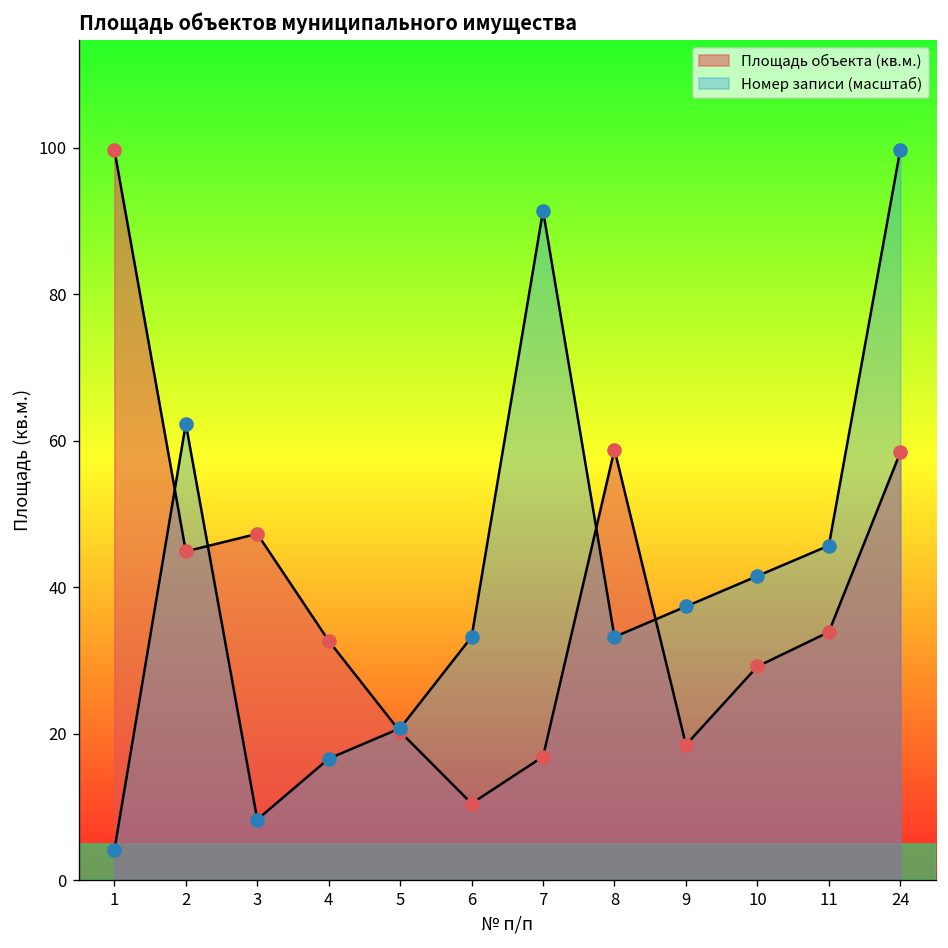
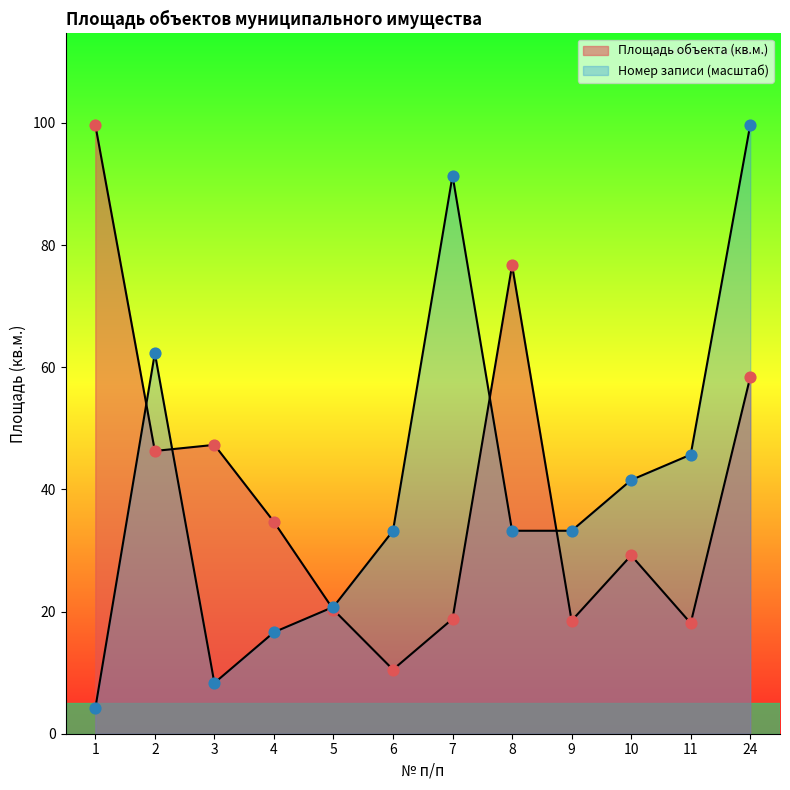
  {
    "Площадь объекта (кв.м.)": {
      "1": 100,
-     "2": 45,
+     "2": 46,
      "3": 47,
-     "4": 33,
+     "4": 35,
      "5": 20,
      "6": 11,
-     "7": 17,
-     "8": 59,
+     "7": 19,
+     "8": 77,
      "9": 19,
      "10": 29,
-     "11": 34,
+     "11": 18,
      "24": 58
    },
    "Номер записи (масштаб)": {
      "2": 62,
      "3": 8,
      "4": 17,
      "5": 21,
      "6": 33,
      "7": 91,
      "8": 33,
-     "9": 37,
+     "9": 33,
      "10": 42,
      "11": 46,
      "24": 100
    }
  }
